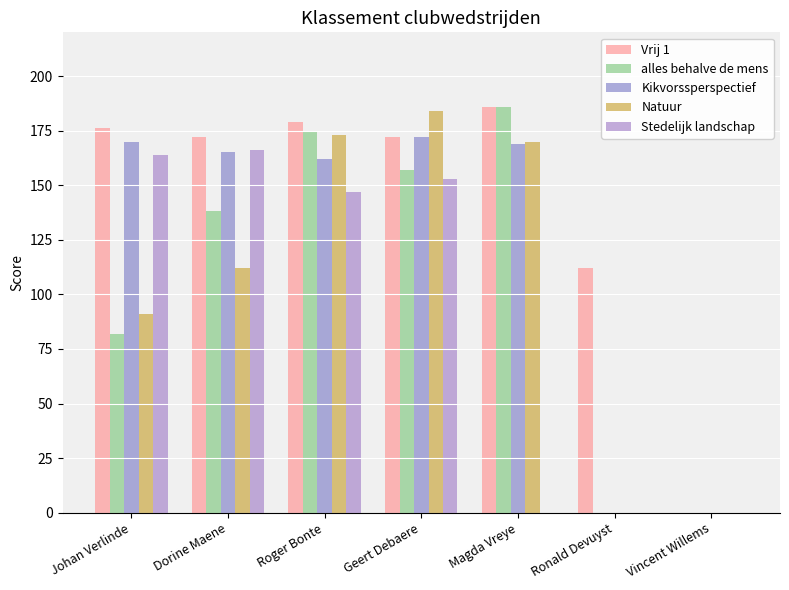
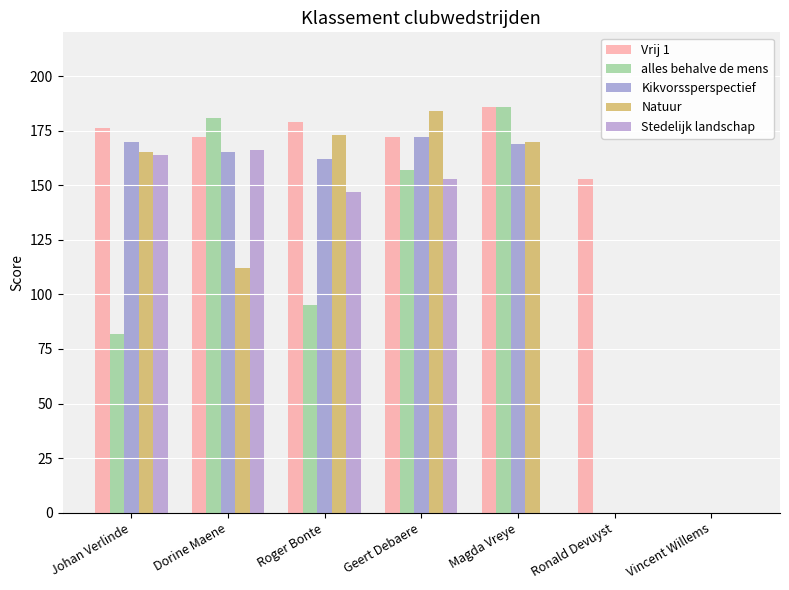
  {
    "Vrij 1": {
      "Johan Verlinde": 176,
      "Dorine Maene": 172,
      "Roger Bonte": 179,
      "Geert Debaere": 172,
      "Magda Vreye": 186,
-     "Ronald Devuyst": 112,
+     "Ronald Devuyst": 153,
      "Vincent Willems": 0
    },
    "alles behalve de mens": {
      "Johan Verlinde": 82,
-     "Dorine Maene": 138,
-     "Roger Bonte": 175,
+     "Dorine Maene": 181,
+     "Roger Bonte": 95,
      "Geert Debaere": 157,
      "Magda Vreye": 186,
      "Ronald Devuyst": 0,
      "Vincent Willems": 0
    },
    "Natuur": {
-     "Johan Verlinde": 91,
+     "Johan Verlinde": 165,
      "Dorine Maene": 112,
      "Roger Bonte": 173,
      "Geert Debaere": 184,
      "Magda Vreye": 170,
      "Ronald Devuyst": 0,
      "Vincent Willems": 0
    }
  }
